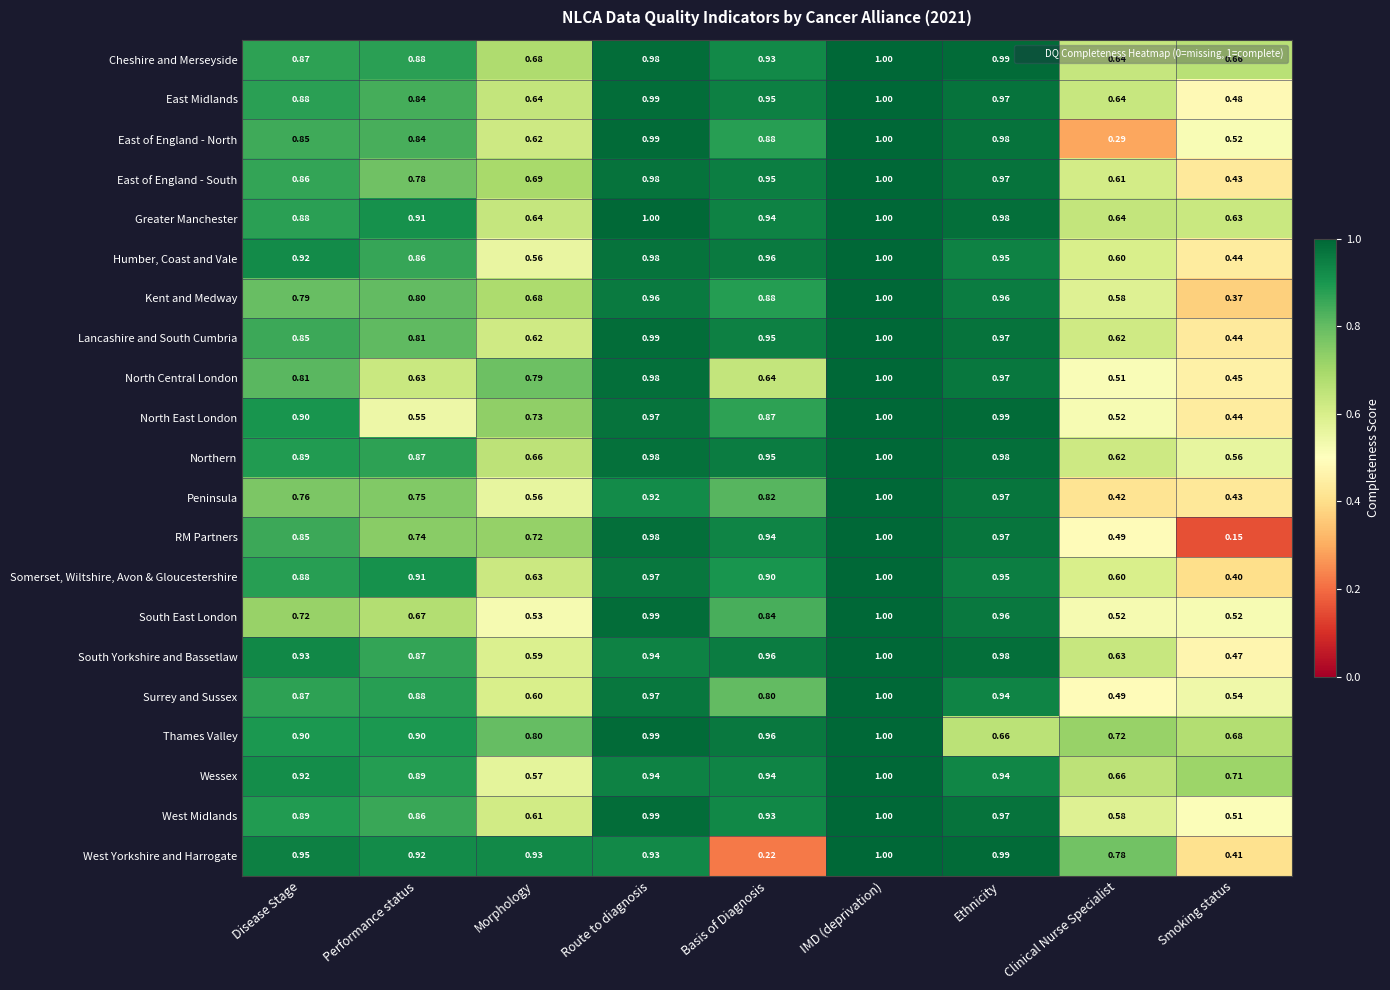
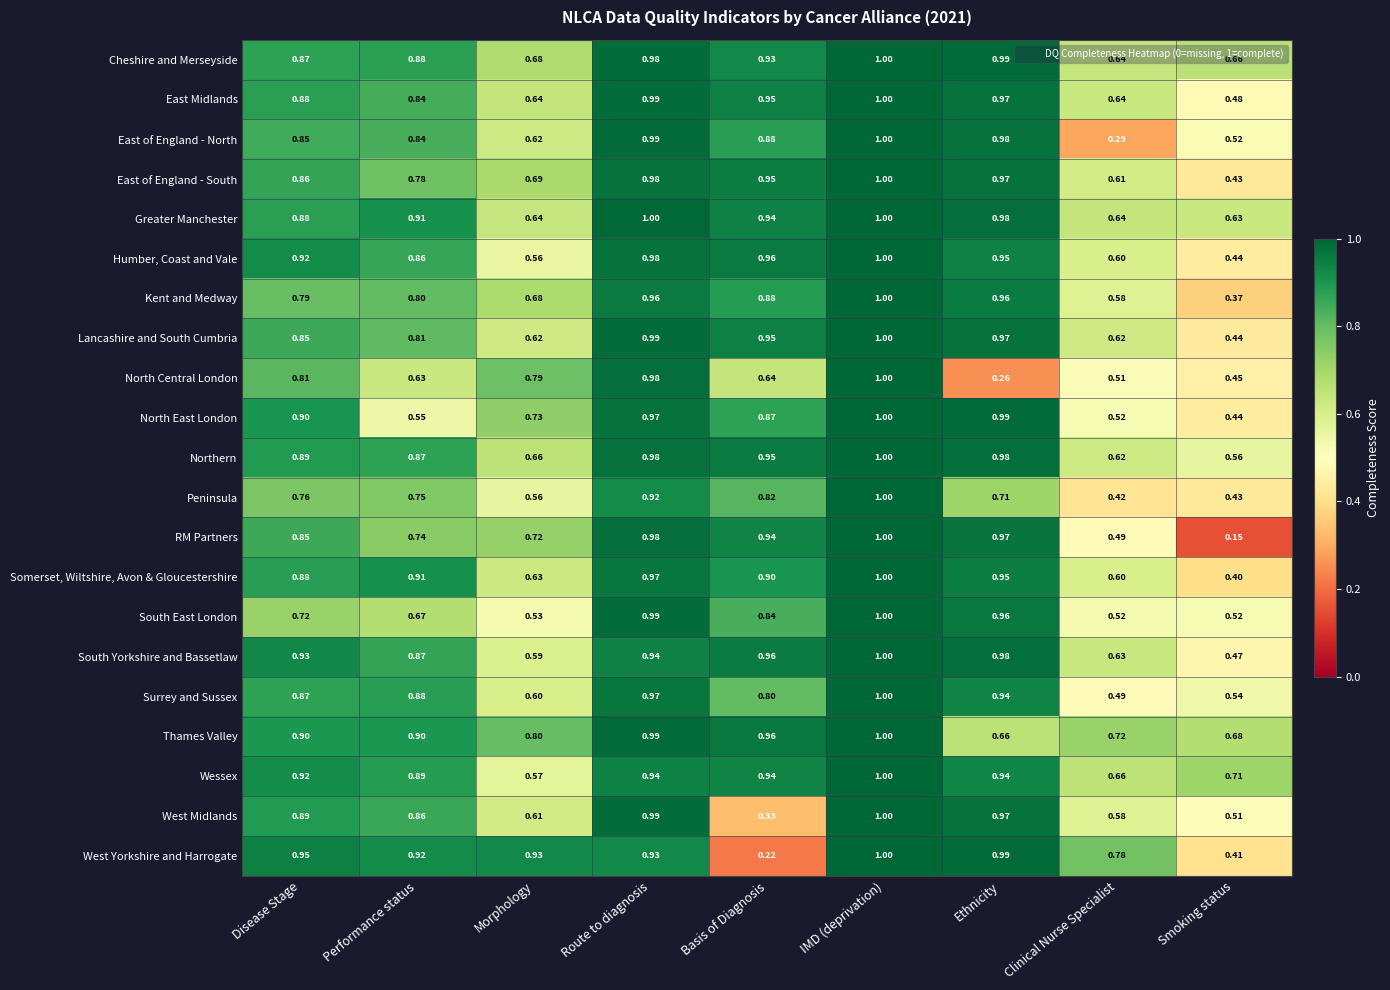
  {
    "Cheshire and Merseyside": {
      "Disease Stage": 0.87,
      "Performance status": 0.88,
      "Morphology": 0.68,
      "Route to diagnosis": 0.98,
      "Basis of Diagnosis": 0.93,
      "IMD (deprivation)": 1.00,
      "Ethnicity": 0.99
    },
    "East Midlands": {
      "Disease Stage": 0.88,
      "Performance status": 0.84,
      "Morphology": 0.64,
      "Route to diagnosis": 0.99,
      "Basis of Diagnosis": 0.95,
      "IMD (deprivation)": 1.00,
      "Ethnicity": 0.97,
      "Clinical Nurse Specialist": 0.64,
      "Smoking status": 0.48
    },
    "East of England - North": {
      "Disease Stage": 0.85,
      "Performance status": 0.84,
      "Morphology": 0.62,
      "Route to diagnosis": 0.99,
      "Basis of Diagnosis": 0.88,
      "IMD (deprivation)": 1.00,
      "Ethnicity": 0.98,
      "Clinical Nurse Specialist": 0.29,
      "Smoking status": 0.52
    },
    "East of England - South": {
      "Disease Stage": 0.86,
      "Performance status": 0.78,
      "Morphology": 0.69,
      "Route to diagnosis": 0.98,
      "Basis of Diagnosis": 0.95,
      "IMD (deprivation)": 1.00,
      "Ethnicity": 0.97,
      "Clinical Nurse Specialist": 0.61,
      "Smoking status": 0.43
    },
    "Greater Manchester": {
      "Disease Stage": 0.88,
      "Performance status": 0.91,
      "Morphology": 0.64,
      "Route to diagnosis": 1.00,
      "Basis of Diagnosis": 0.94,
      "IMD (deprivation)": 1.00,
      "Ethnicity": 0.98,
      "Clinical Nurse Specialist": 0.64,
      "Smoking status": 0.63
    },
    "Humber, Coast and Vale": {
      "Disease Stage": 0.92,
      "Performance status": 0.86,
      "Morphology": 0.56,
      "Route to diagnosis": 0.98,
      "Basis of Diagnosis": 0.96,
      "IMD (deprivation)": 1.00,
      "Ethnicity": 0.95,
      "Clinical Nurse Specialist": 0.60,
      "Smoking status": 0.44
    },
    "Kent and Medway": {
      "Disease Stage": 0.79,
      "Performance status": 0.80,
      "Morphology": 0.68,
      "Route to diagnosis": 0.96,
      "Basis of Diagnosis": 0.88,
      "IMD (deprivation)": 1.00,
      "Ethnicity": 0.96,
      "Clinical Nurse Specialist": 0.58,
      "Smoking status": 0.37
    },
    "Lancashire and South Cumbria": {
      "Disease Stage": 0.85,
      "Performance status": 0.81,
      "Morphology": 0.62,
      "Route to diagnosis": 0.99,
      "Basis of Diagnosis": 0.95,
      "IMD (deprivation)": 1.00,
      "Ethnicity": 0.97,
      "Clinical Nurse Specialist": 0.62,
      "Smoking status": 0.44
    },
    "North Central London": {
      "Disease Stage": 0.81,
      "Performance status": 0.63,
      "Morphology": 0.79,
      "Route to diagnosis": 0.98,
      "Basis of Diagnosis": 0.64,
      "IMD (deprivation)": 1.00,
-     "Ethnicity": 0.97,
+     "Ethnicity": 0.26,
      "Clinical Nurse Specialist": 0.51,
      "Smoking status": 0.45
    },
    "North East London": {
      "Disease Stage": 0.90,
      "Performance status": 0.55,
      "Morphology": 0.73,
      "Route to diagnosis": 0.97,
      "Basis of Diagnosis": 0.87,
      "IMD (deprivation)": 1.00,
      "Ethnicity": 0.99,
      "Clinical Nurse Specialist": 0.52,
      "Smoking status": 0.44
    },
    "Northern": {
      "Disease Stage": 0.89,
      "Performance status": 0.87,
      "Morphology": 0.66,
      "Route to diagnosis": 0.98,
      "Basis of Diagnosis": 0.95,
      "IMD (deprivation)": 1.00,
      "Ethnicity": 0.98,
      "Clinical Nurse Specialist": 0.62,
      "Smoking status": 0.56
    },
    "Peninsula": {
      "Disease Stage": 0.76,
      "Performance status": 0.75,
      "Morphology": 0.56,
      "Route to diagnosis": 0.92,
      "Basis of Diagnosis": 0.82,
      "IMD (deprivation)": 1.00,
-     "Ethnicity": 0.97,
+     "Ethnicity": 0.71,
      "Clinical Nurse Specialist": 0.42,
      "Smoking status": 0.43
    },
    "RM Partners": {
      "Disease Stage": 0.85,
      "Performance status": 0.74,
      "Morphology": 0.72,
      "Route to diagnosis": 0.98,
      "Basis of Diagnosis": 0.94,
      "IMD (deprivation)": 1.00,
      "Ethnicity": 0.97,
      "Clinical Nurse Specialist": 0.49,
      "Smoking status": 0.15
    },
    "Somerset, Wiltshire, Avon & Gloucestershire": {
      "Disease Stage": 0.88,
      "Performance status": 0.91,
      "Morphology": 0.63,
      "Route to diagnosis": 0.97,
      "Basis of Diagnosis": 0.90,
      "IMD (deprivation)": 1.00,
      "Ethnicity": 0.95,
      "Clinical Nurse Specialist": 0.60,
      "Smoking status": 0.40
    },
    "South East London": {
      "Disease Stage": 0.72,
      "Performance status": 0.67,
      "Morphology": 0.53,
      "Route to diagnosis": 0.99,
      "Basis of Diagnosis": 0.84,
      "IMD (deprivation)": 1.00,
      "Ethnicity": 0.96,
      "Clinical Nurse Specialist": 0.52,
      "Smoking status": 0.52
    },
    "South Yorkshire and Bassetlaw": {
      "Disease Stage": 0.93,
      "Performance status": 0.87,
      "Morphology": 0.59,
      "Route to diagnosis": 0.94,
      "Basis of Diagnosis": 0.96,
      "IMD (deprivation)": 1.00,
      "Ethnicity": 0.98,
      "Clinical Nurse Specialist": 0.63,
      "Smoking status": 0.47
    },
    "Surrey and Sussex": {
      "Disease Stage": 0.87,
      "Performance status": 0.88,
      "Morphology": 0.60,
      "Route to diagnosis": 0.97,
      "Basis of Diagnosis": 0.80,
      "IMD (deprivation)": 1.00,
      "Ethnicity": 0.94,
      "Clinical Nurse Specialist": 0.49,
      "Smoking status": 0.54
    },
    "Thames Valley": {
      "Disease Stage": 0.90,
      "Performance status": 0.90,
      "Morphology": 0.80,
      "Route to diagnosis": 0.99,
      "Basis of Diagnosis": 0.96,
      "IMD (deprivation)": 1.00,
      "Ethnicity": 0.66,
      "Clinical Nurse Specialist": 0.72,
      "Smoking status": 0.68
    },
    "Wessex": {
      "Disease Stage": 0.92,
      "Performance status": 0.89,
      "Morphology": 0.57,
      "Route to diagnosis": 0.94,
      "Basis of Diagnosis": 0.94,
      "IMD (deprivation)": 1.00,
      "Ethnicity": 0.94,
      "Clinical Nurse Specialist": 0.66,
      "Smoking status": 0.71
    },
    "West Midlands": {
      "Disease Stage": 0.89,
      "Performance status": 0.86,
      "Morphology": 0.61,
      "Route to diagnosis": 0.99,
-     "Basis of Diagnosis": 0.93,
+     "Basis of Diagnosis": 0.33,
      "IMD (deprivation)": 1.00,
      "Ethnicity": 0.97,
      "Clinical Nurse Specialist": 0.58,
      "Smoking status": 0.51
    },
    "West Yorkshire and Harrogate": {
      "Disease Stage": 0.95,
      "Performance status": 0.92,
      "Morphology": 0.93,
      "Route to diagnosis": 0.93,
      "Basis of Diagnosis": 0.22,
      "IMD (deprivation)": 1.00,
      "Ethnicity": 0.99,
      "Clinical Nurse Specialist": 0.78,
      "Smoking status": 0.41
    }
  }
